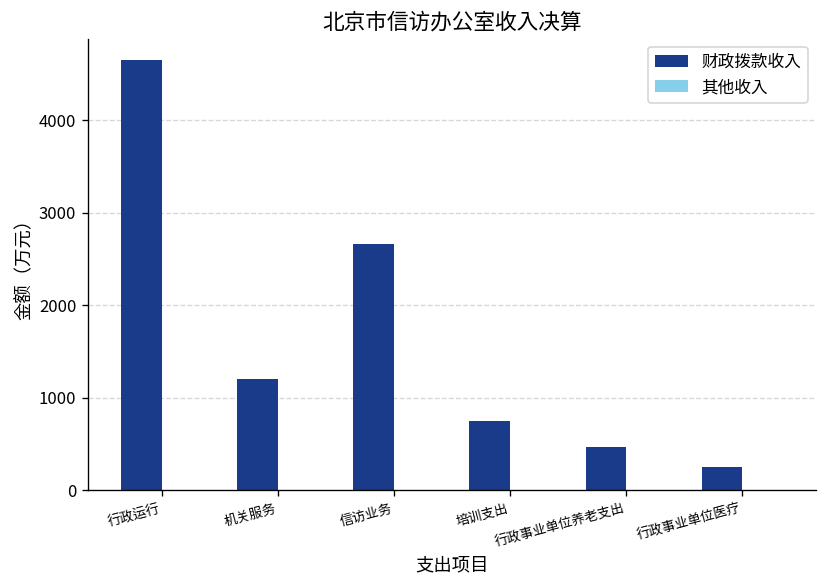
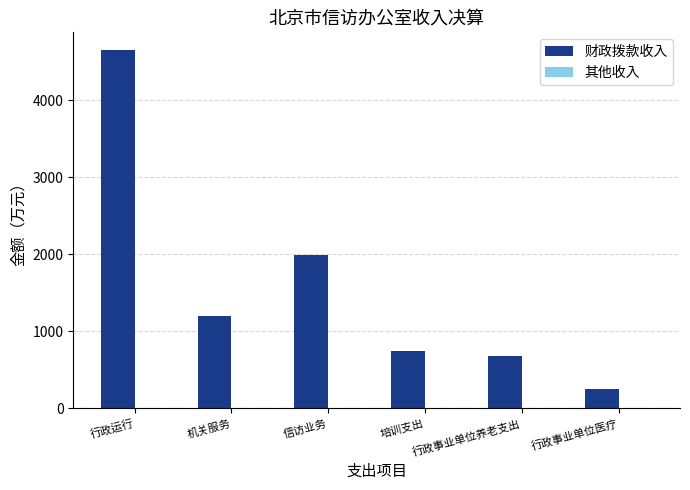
  {
    "财政拨款收入": {
      "行政运行": 4700,
      "机关服务": 1200,
-     "信访业务": 2700,
+     "信访业务": 2000,
      "培训支出": 700,
-     "行政事业单位养老支出": 500,
+     "行政事业单位养老支出": 700,
      "行政事业单位医疗": 300
    },
    "其他收入": {
      "行政运行": 0,
      "机关服务": 0,
      "信访业务": 0,
      "培训支出": 0,
      "行政事业单位养老支出": 0,
      "行政事业单位医疗": 0
    }
  }
